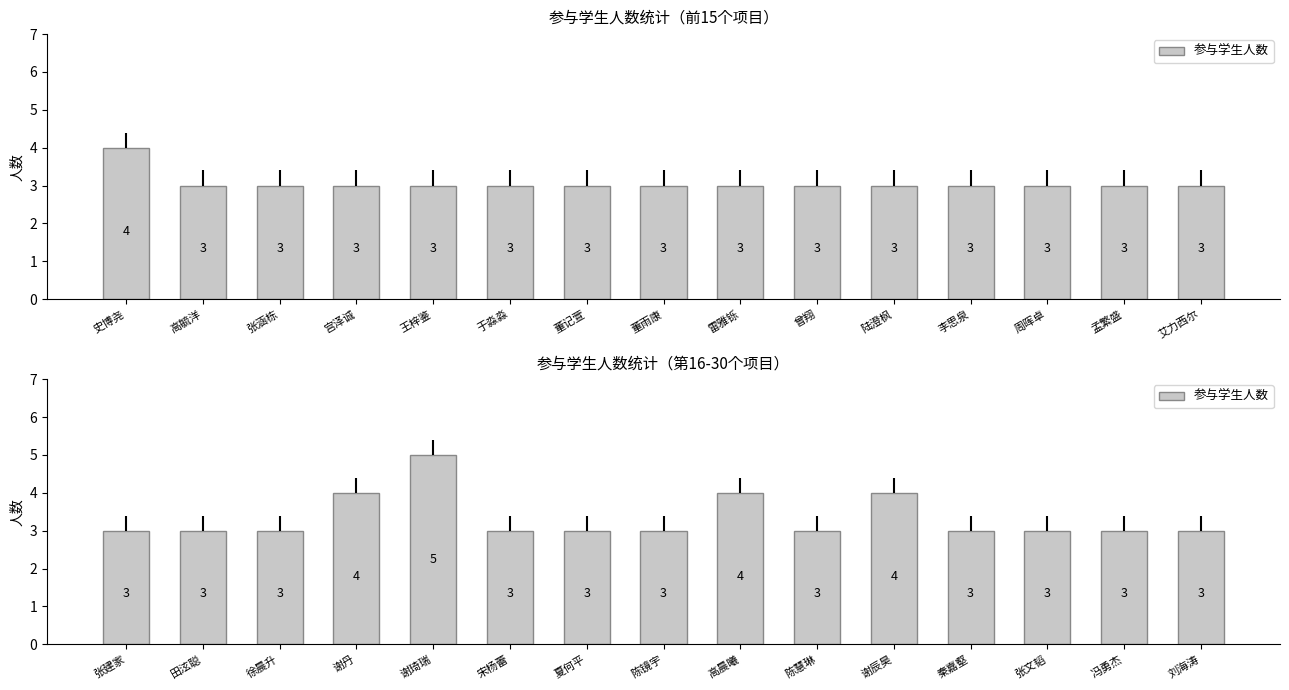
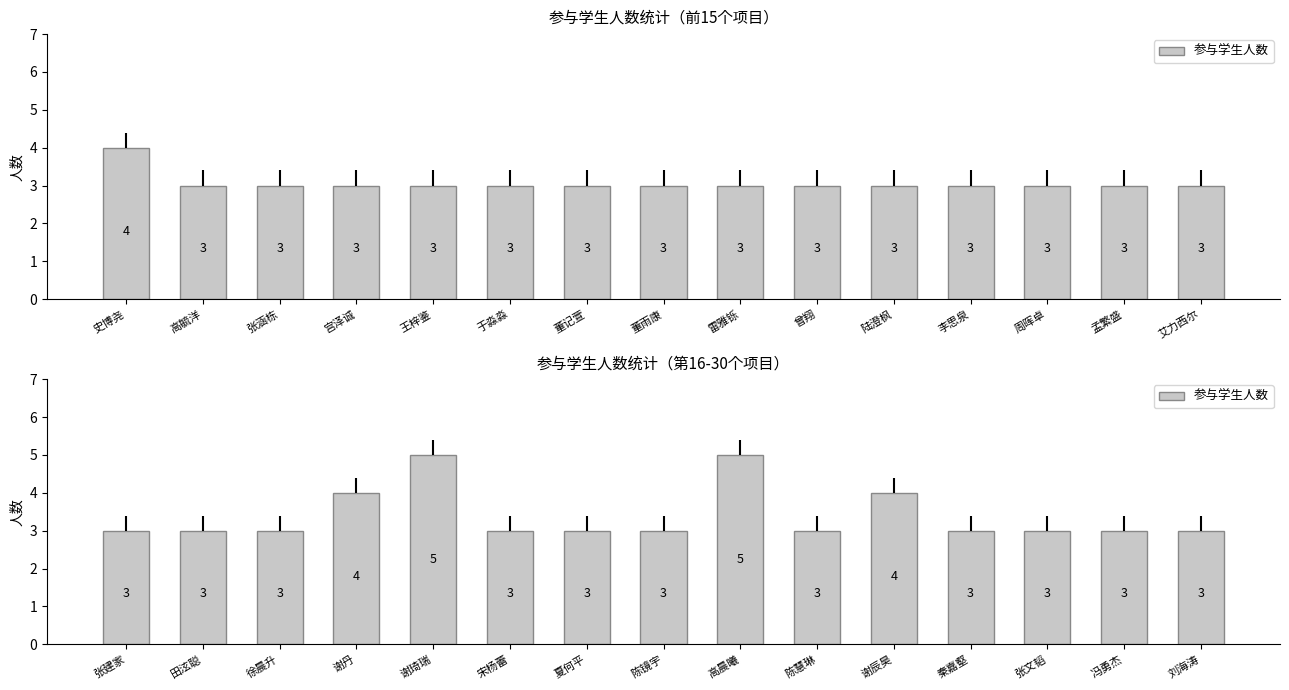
  {
    "参与学生人数统计（前15个项目）": {
      "参与学生人数": {
        "史博尧": 4,
        "高毓洋": 3,
        "张涵栋": 3,
        "宫泽诚": 3,
        "王梓鉴": 3,
        "于淼淼": 3,
        "董记萱": 3,
        "董雨康": 3,
        "雷雅铄": 3,
        "曾翔": 3,
        "陆澄枫": 3,
        "李思泉": 3,
        "周晖卓": 3,
        "孟繁盛": 3,
        "艾力西尔": 3
      }
    },
    "参与学生人数统计（第16-30个项目）": {
      "参与学生人数": {
        "张建家": 3,
        "田泫聪": 3,
        "徐晨升": 3,
        "谢丹": 4,
        "谢琦瑞": 5,
        "宋杨蕾": 3,
        "夏何平": 3,
        "陈镜宇": 3,
-       "高晨曦": 4,
+       "高晨曦": 5,
        "陈慧琳": 3,
        "谢辰昊": 4,
        "秦嘉壑": 3,
        "张文韬": 3,
        "冯勇杰": 3,
        "刘海涛": 3
      }
    }
  }
